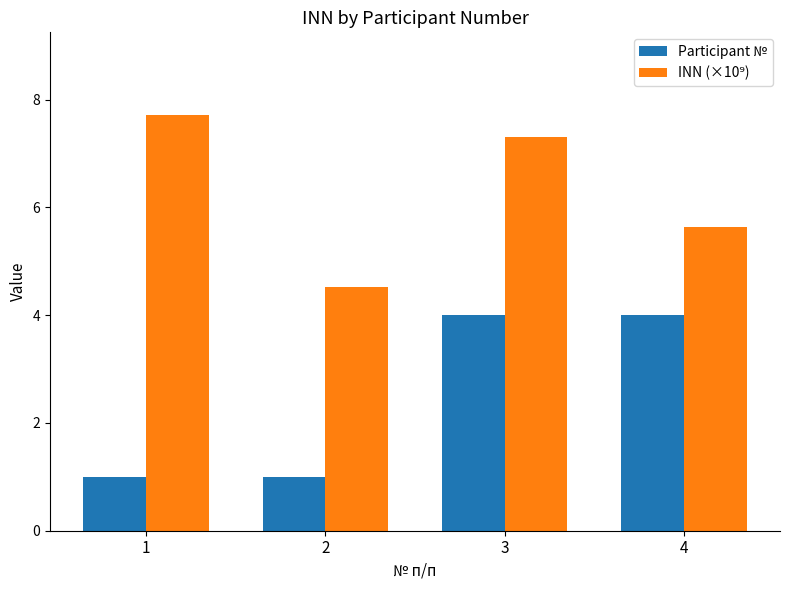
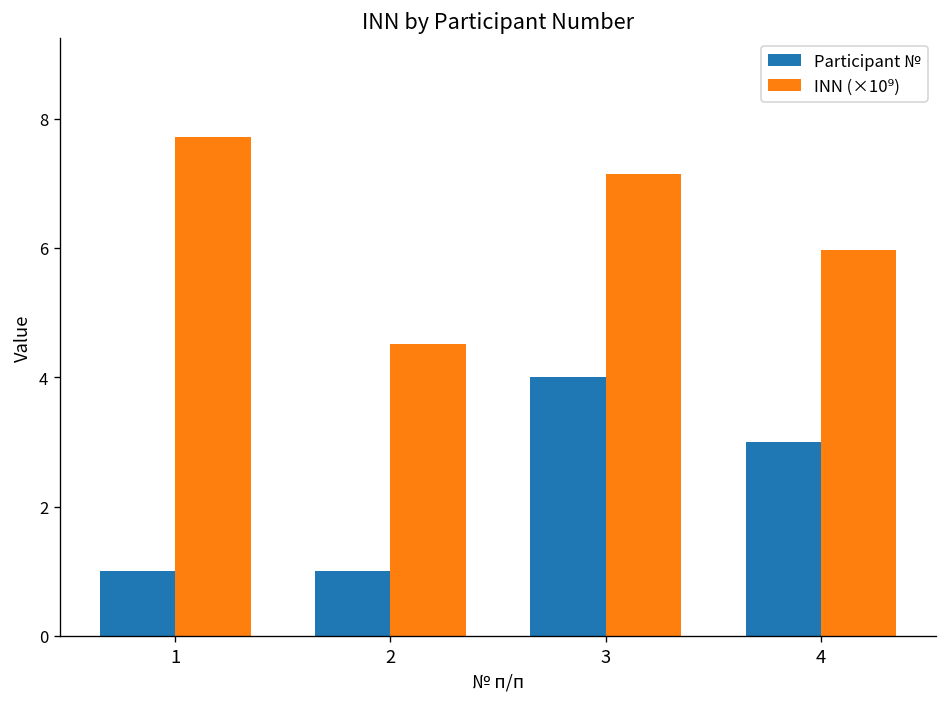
  {
    "Participant №": {
      "1": 1,
      "2": 1,
      "3": 4,
-     "4": 4
+     "4": 3
    },
    "INN (×10⁹)": {
      "1": 7.7,
      "2": 4.5,
-     "3": 7.3,
-     "4": 5.6
+     "3": 7.1,
+     "4": 6.0
    }
  }
